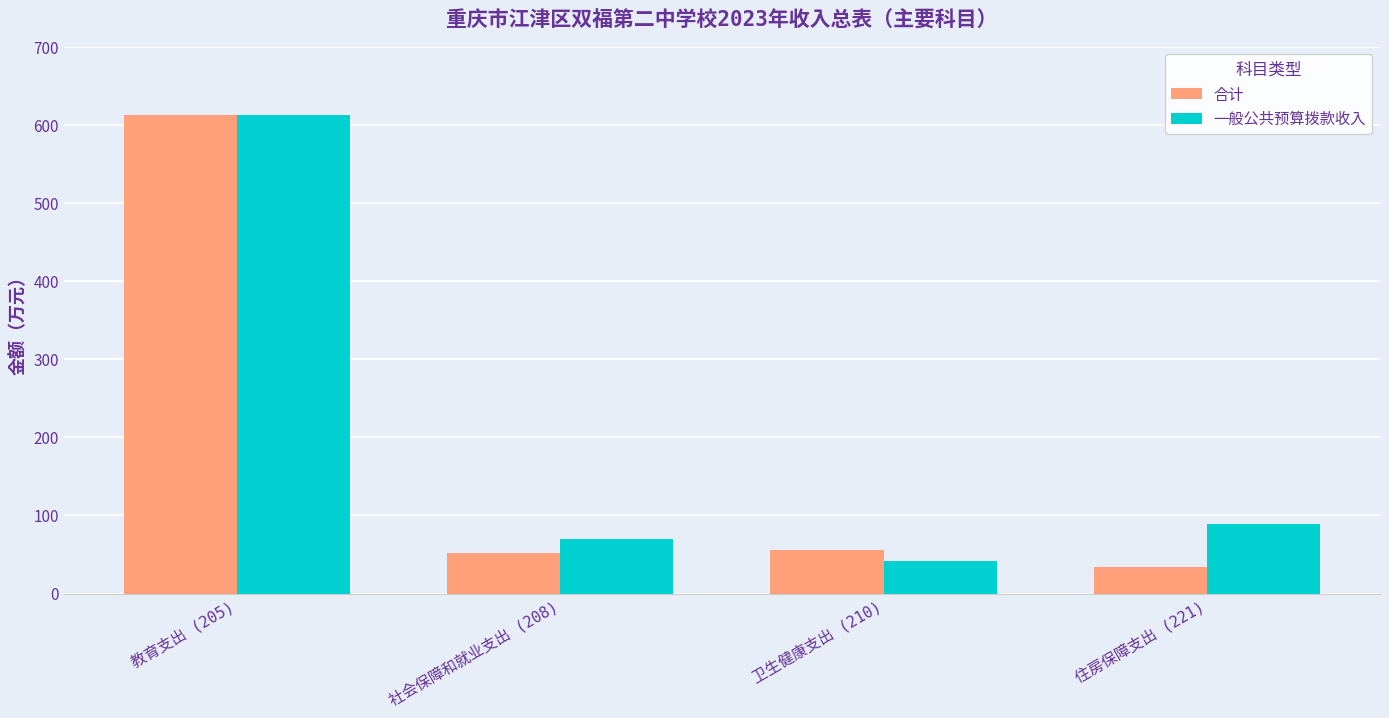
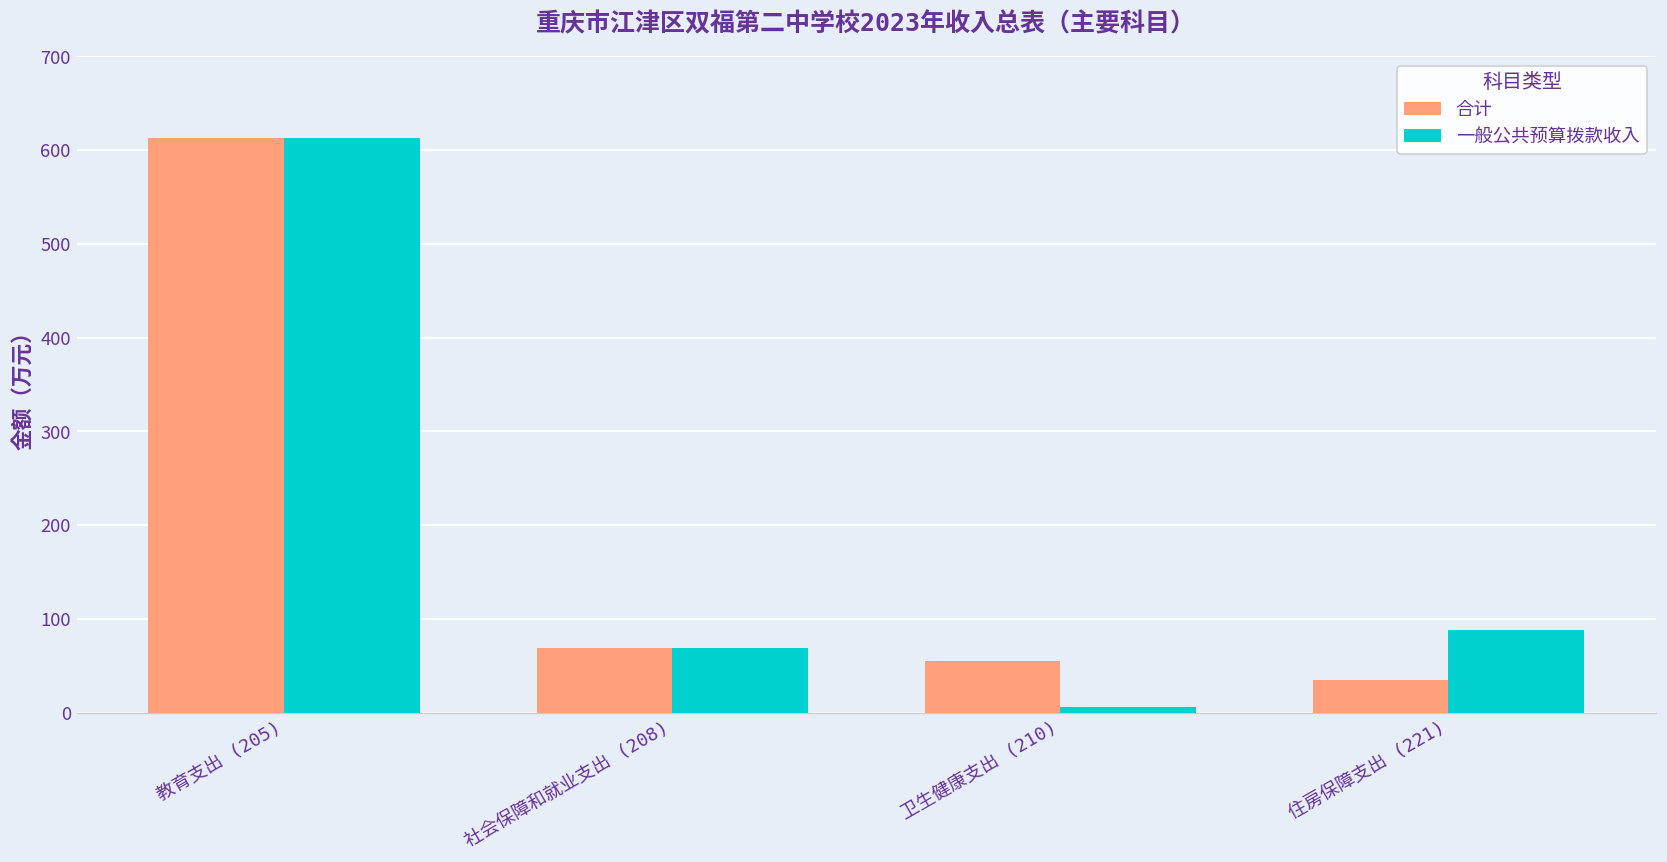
  {
    "合计": {
      "教育支出 (205)": 610,
-     "社会保障和就业支出 (208)": 50,
+     "社会保障和就业支出 (208)": 70,
      "卫生健康支出 (210)": 60,
      "住房保障支出 (221)": 30
    },
    "一般公共预算拨款收入": {
      "教育支出 (205)": 610,
      "社会保障和就业支出 (208)": 70,
-     "卫生健康支出 (210)": 40,
+     "卫生健康支出 (210)": 10,
      "住房保障支出 (221)": 90
    }
  }
